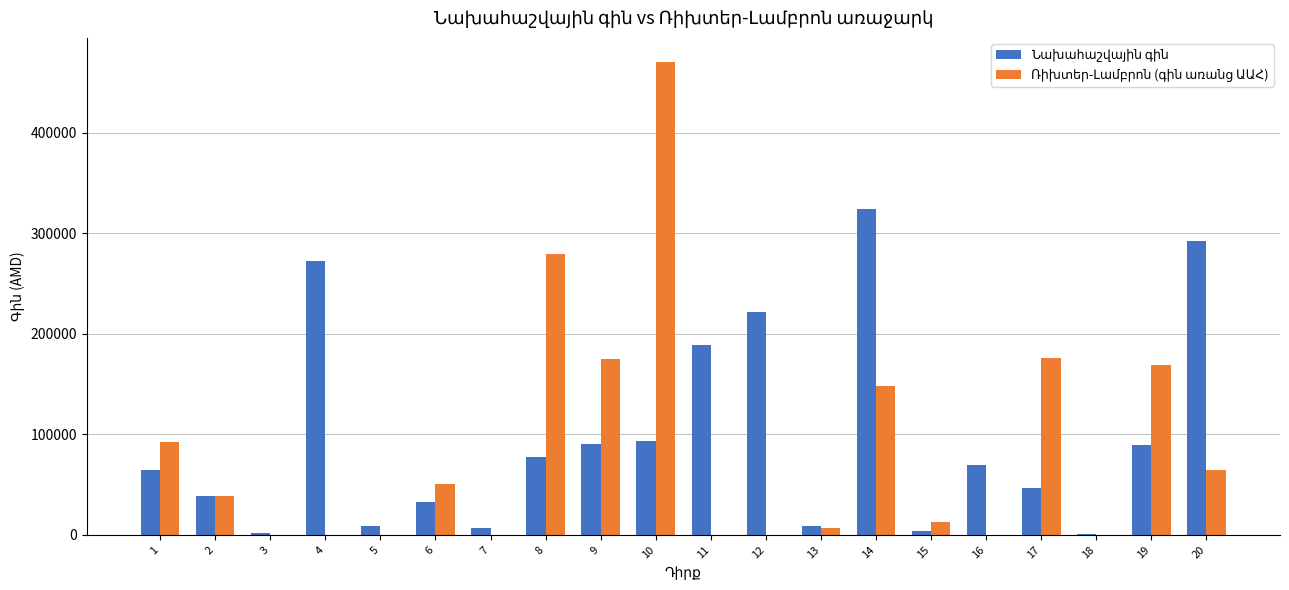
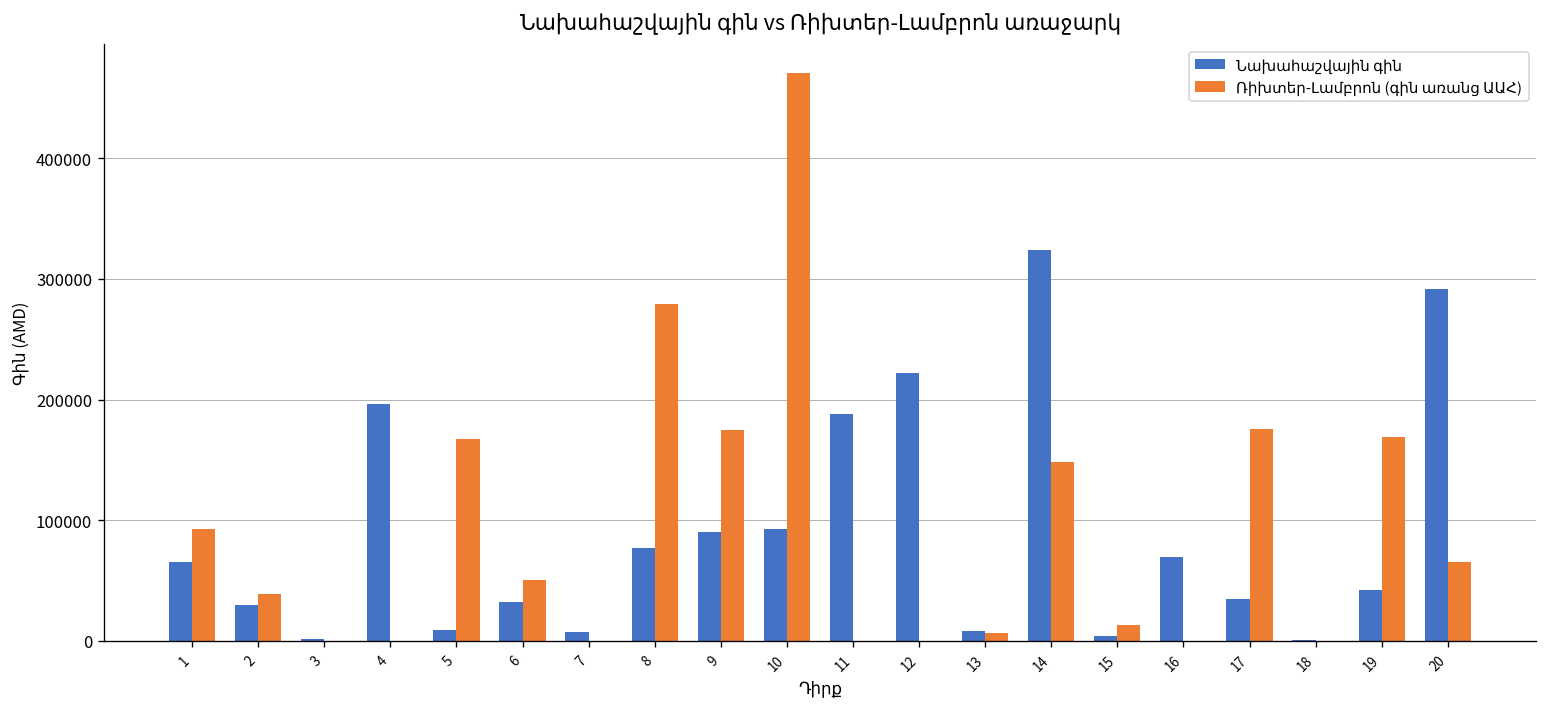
  {
    "Նախահաշվային գին": {
      "1": 65000,
-     "2": 39000,
-     "4": 272000,
+     "2": 29000,
+     "4": 196000,
      "5": 9000,
      "6": 33000,
      "7": 7000,
      "8": 77000,
      "9": 90000,
      "10": 93000,
      "11": 188000,
      "12": 222000,
      "13": 8000,
      "14": 324000,
      "15": 4000,
      "16": 69000,
-     "17": 47000,
-     "19": 90000,
+     "17": 35000,
+     "19": 42000,
      "20": 292000
    },
    "Ռիխտեր-Լամբրոն (գին առանց ԱԱՀ)": {
      "1": 93000,
      "2": 39000,
      "3": 0,
      "4": 0,
-     "5": 0,
+     "5": 167000,
      "6": 51000,
      "7": 0,
      "8": 279000,
      "9": 175000,
      "10": 471000,
      "11": 0,
      "12": 0,
      "13": 7000,
      "14": 149000,
      "15": 13000,
      "16": 0,
      "17": 176000,
      "18": 0,
      "19": 169000,
      "20": 65000
    }
  }
